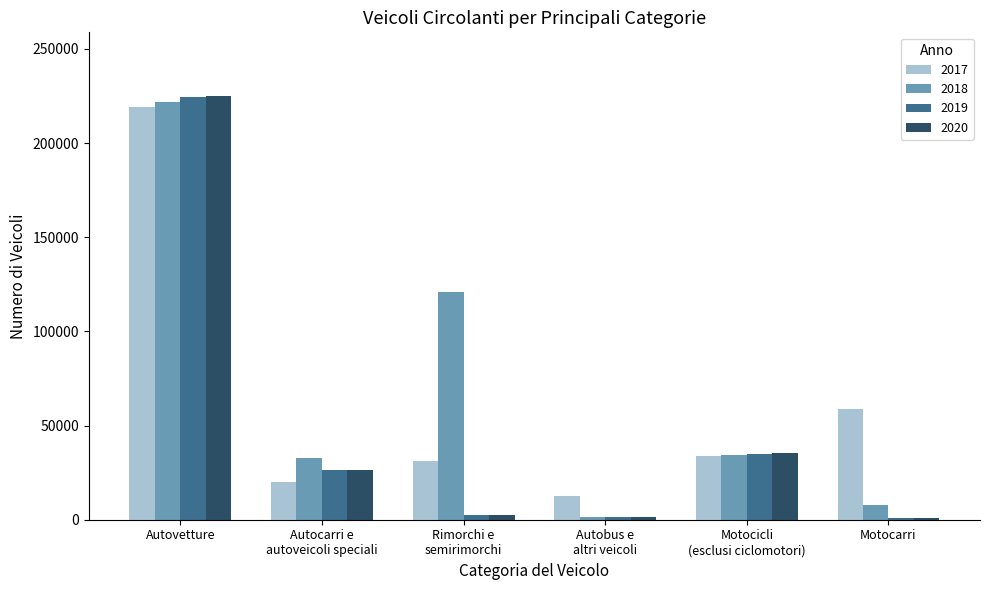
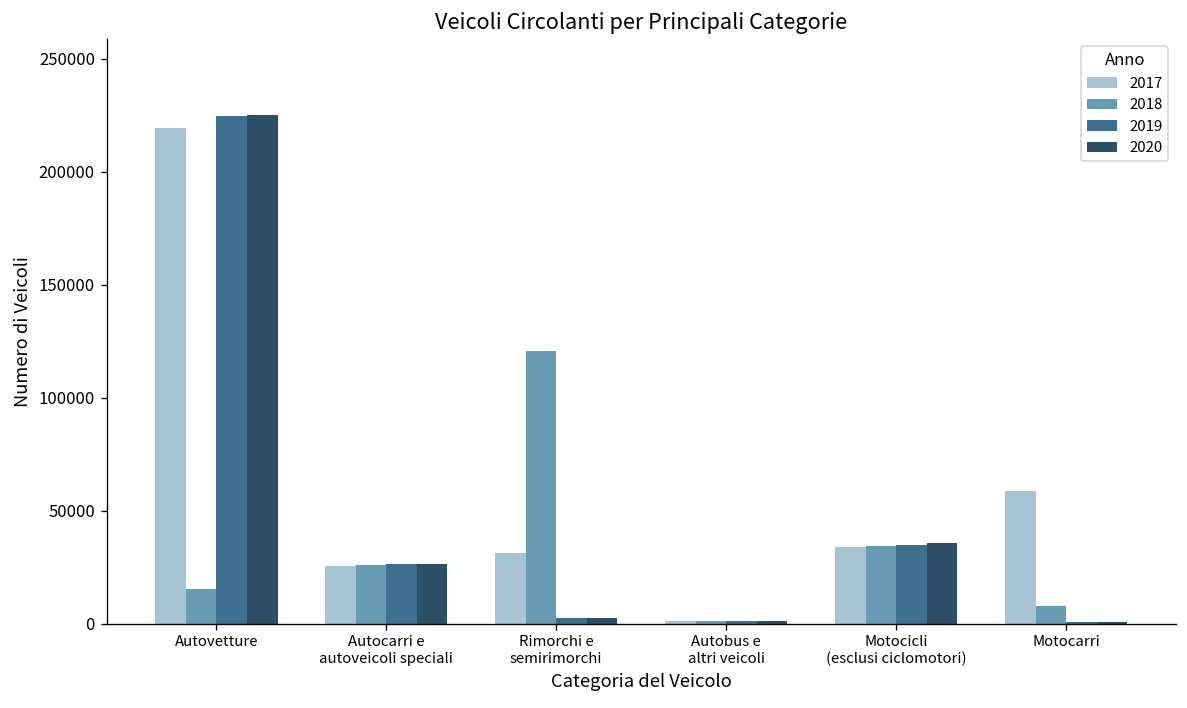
  {
    "2017": {
      "Autovetture": 219000,
-     "Autocarri e autoveicoli speciali": 20000,
+     "Autocarri e autoveicoli speciali": 26000,
      "Rimorchi e semirimorchi": 31000,
-     "Autobus e altri veicoli": 13000,
+     "Autobus e altri veicoli": 1000,
      "Motocicli (esclusi ciclomotori)": 34000,
      "Motocarri": 59000
    },
    "2018": {
-     "Autovetture": 222000,
-     "Autocarri e autoveicoli speciali": 33000,
+     "Autovetture": 15000,
+     "Autocarri e autoveicoli speciali": 26000,
      "Rimorchi e semirimorchi": 121000,
      "Motocicli (esclusi ciclomotori)": 34000,
      "Motocarri": 8000
    }
  }
